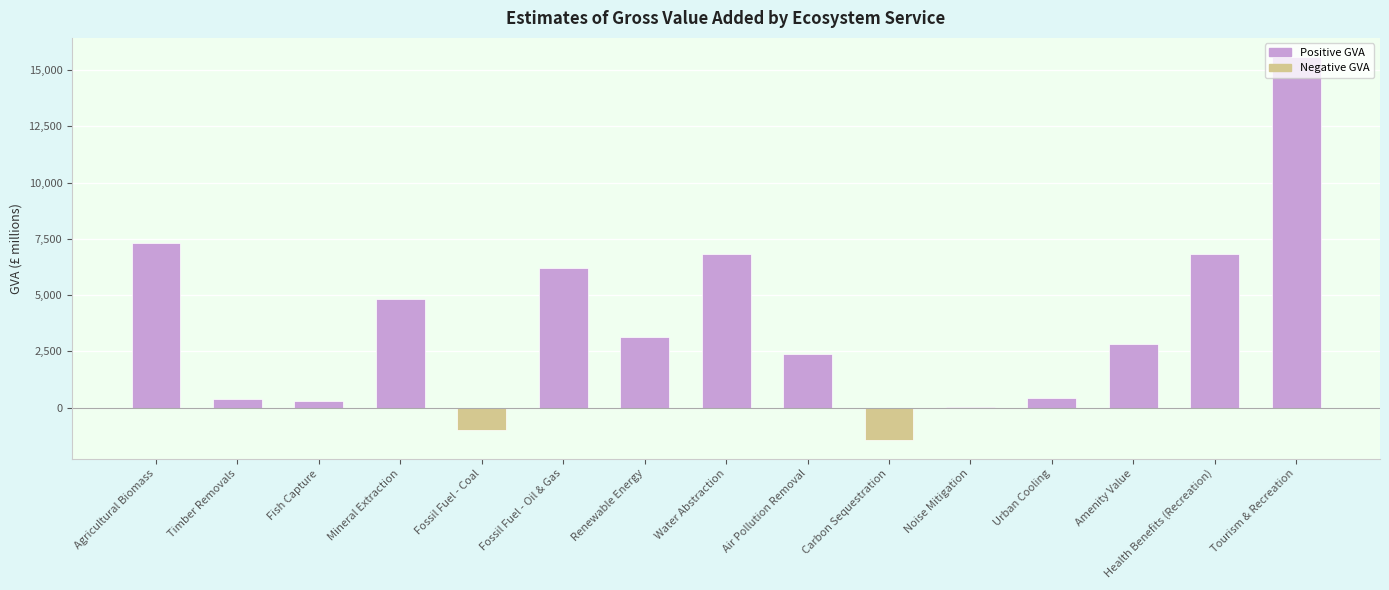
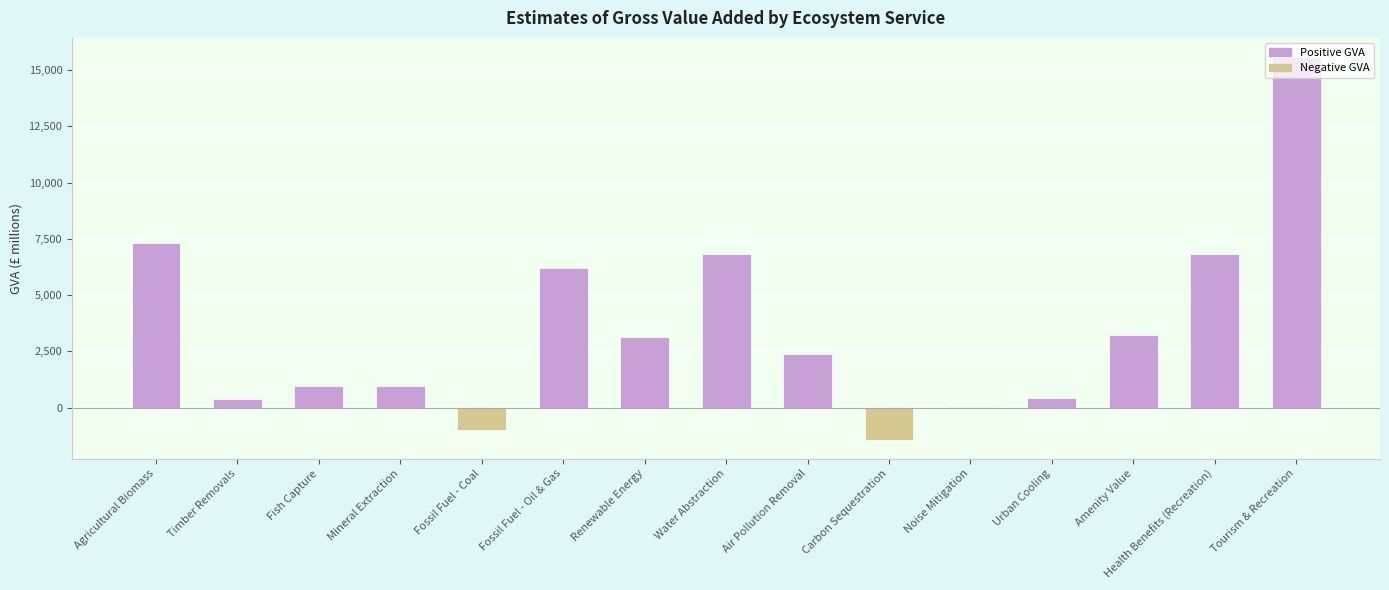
  {
    "Agricultural Biomass": "7,300",
    "Timber Removals": "400",
-   "Fish Capture": "300",
-   "Mineral Extraction": "4,800",
+   "Fish Capture": "1,000",
+   "Mineral Extraction": "1,000",
    "Fossil Fuel - Coal": "-1,000",
    "Fossil Fuel - Oil & Gas": "6,200",
    "Renewable Energy": "3,100",
    "Water Abstraction": "6,800",
    "Air Pollution Removal": "2,400",
    "Carbon Sequestration": "-1,400",
    "Urban Cooling": "400",
-   "Amenity Value": "2,800",
+   "Amenity Value": "3,300",
    "Health Benefits (Recreation)": "6,800"
  }
